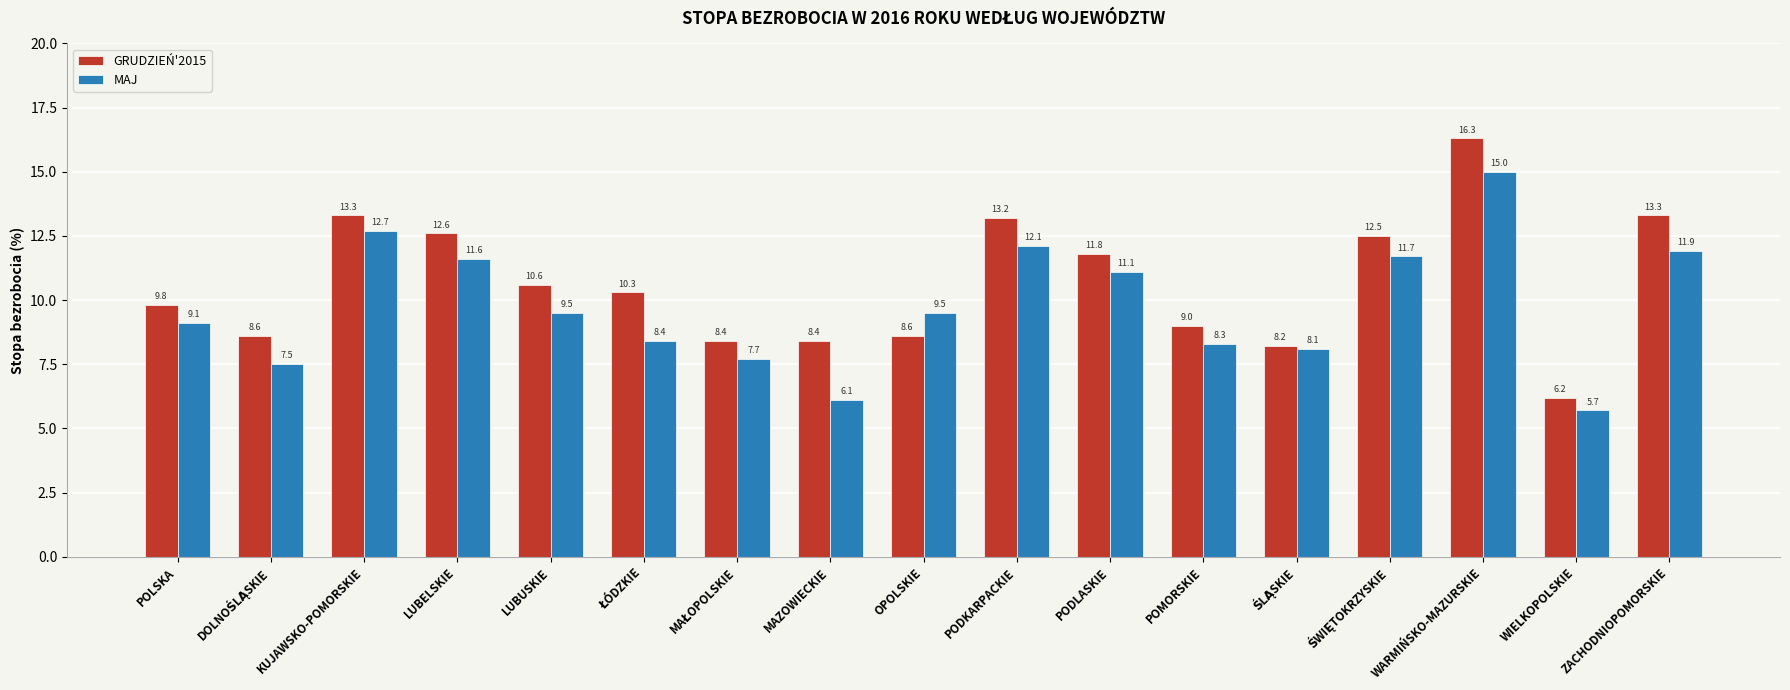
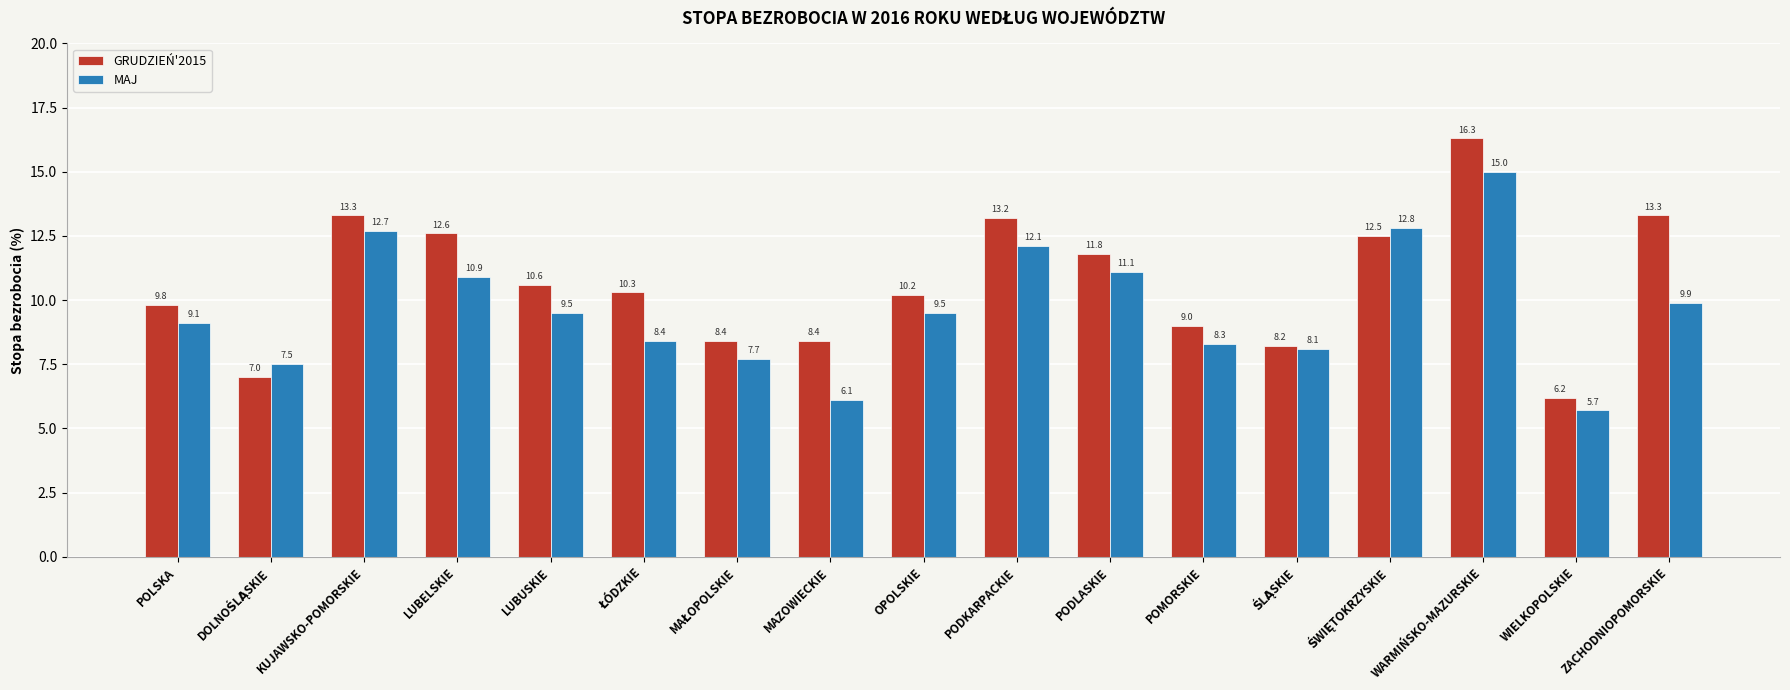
  {
    "GRUDZIEŃ'2015": {
      "POLSKA": 9.8,
-     "DOLNOŚLĄSKIE": 8.6,
+     "DOLNOŚLĄSKIE": 7.0,
      "KUJAWSKO-POMORSKIE": 13.3,
      "LUBELSKIE": 12.6,
      "LUBUSKIE": 10.6,
      "ŁÓDZKIE": 10.3,
      "MAŁOPOLSKIE": 8.4,
      "MAZOWIECKIE": 8.4,
-     "OPOLSKIE": 8.6,
+     "OPOLSKIE": 10.2,
      "PODKARPACKIE": 13.2,
      "PODLASKIE": 11.8,
      "POMORSKIE": 9.0,
      "ŚLĄSKIE": 8.2,
      "ŚWIĘTOKRZYSKIE": 12.5,
      "WARMIŃSKO-MAZURSKIE": 16.3,
      "WIELKOPOLSKIE": 6.2,
      "ZACHODNIOPOMORSKIE": 13.3
    },
    "MAJ": {
      "POLSKA": 9.1,
      "DOLNOŚLĄSKIE": 7.5,
      "KUJAWSKO-POMORSKIE": 12.7,
-     "LUBELSKIE": 11.6,
+     "LUBELSKIE": 10.9,
      "LUBUSKIE": 9.5,
      "ŁÓDZKIE": 8.4,
      "MAŁOPOLSKIE": 7.7,
      "MAZOWIECKIE": 6.1,
      "OPOLSKIE": 9.5,
      "PODKARPACKIE": 12.1,
      "PODLASKIE": 11.1,
      "POMORSKIE": 8.3,
      "ŚLĄSKIE": 8.1,
-     "ŚWIĘTOKRZYSKIE": 11.7,
+     "ŚWIĘTOKRZYSKIE": 12.8,
      "WARMIŃSKO-MAZURSKIE": 15.0,
      "WIELKOPOLSKIE": 5.7,
-     "ZACHODNIOPOMORSKIE": 11.9
+     "ZACHODNIOPOMORSKIE": 9.9
    }
  }
